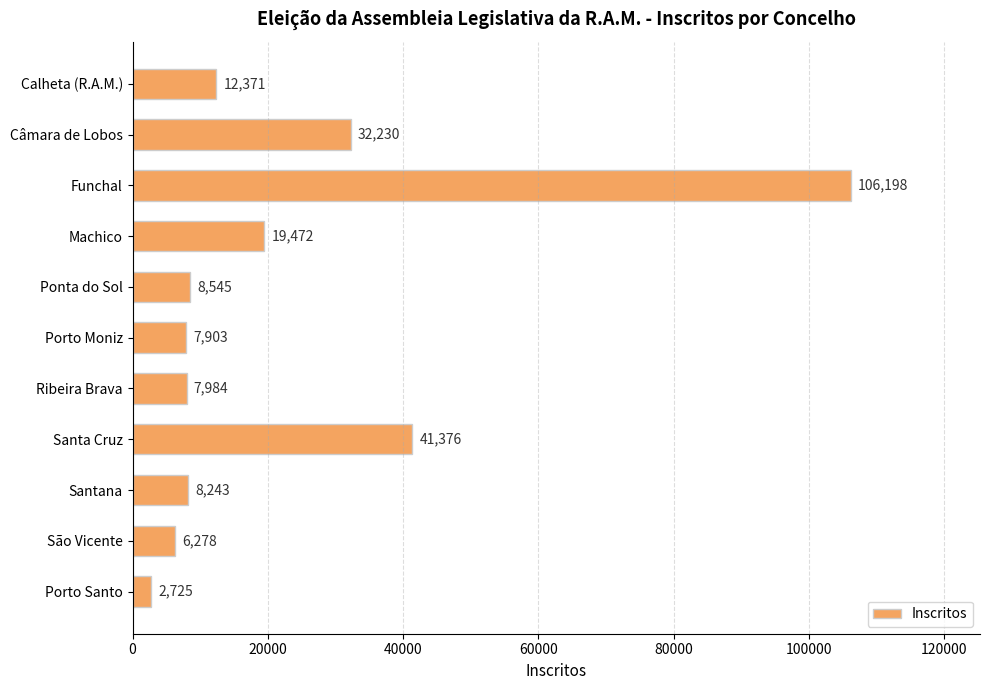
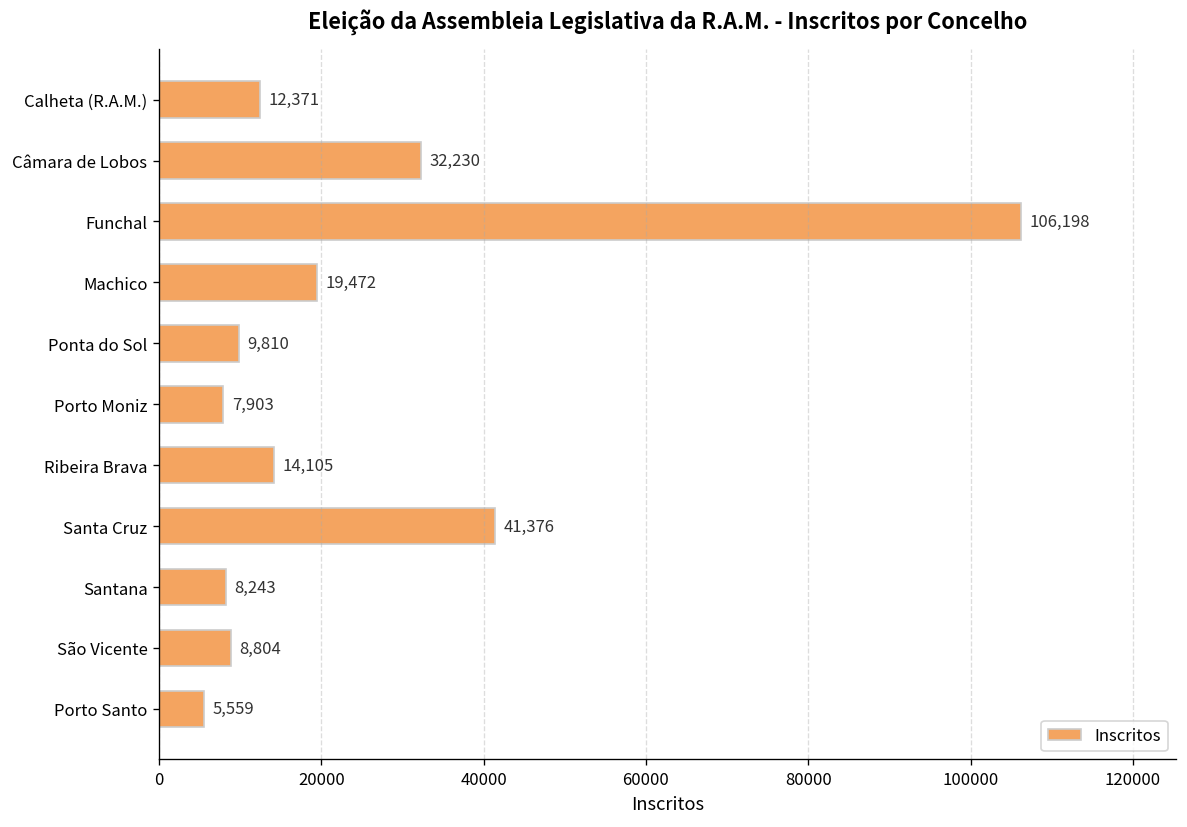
  {
    "Calheta (R.A.M.)": "12,371",
    "Câmara de Lobos": "32,230",
    "Funchal": "106,198",
    "Machico": "19,472",
-   "Ponta do Sol": "8,545",
+   "Ponta do Sol": "9,810",
    "Porto Moniz": "7,903",
-   "Ribeira Brava": "7,984",
+   "Ribeira Brava": "14,105",
    "Santa Cruz": "41,376",
    "Santana": "8,243",
-   "São Vicente": "6,278",
-   "Porto Santo": "2,725"
+   "São Vicente": "8,804",
+   "Porto Santo": "5,559"
  }
